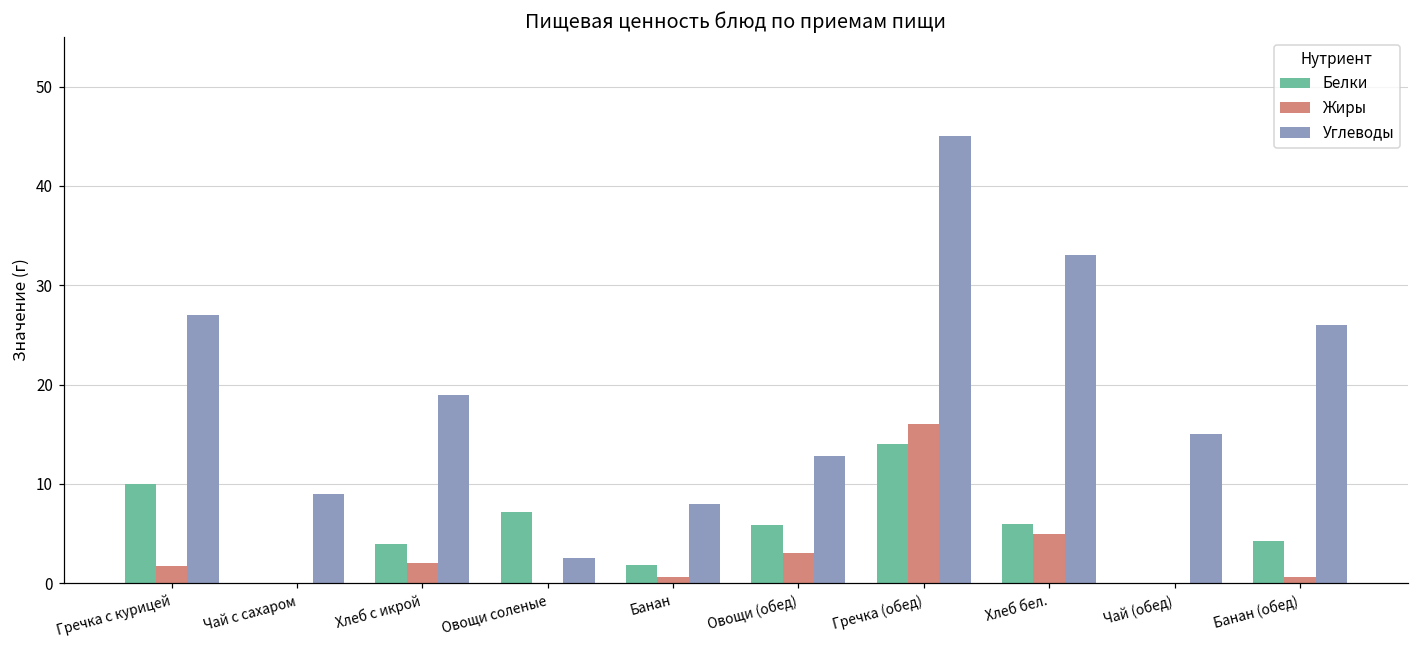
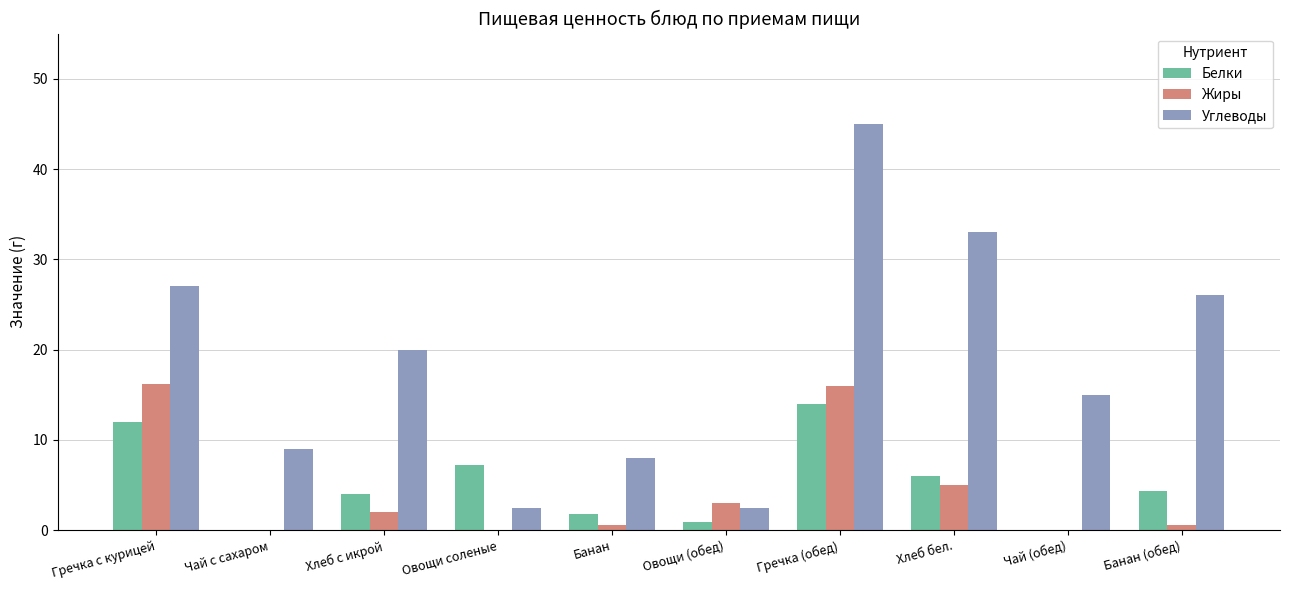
  {
    "Белки": {
-     "Гречка с курицей": 10,
+     "Гречка с курицей": 12,
      "Чай с сахаром": 0,
      "Хлеб с икрой": 4,
      "Овощи соленые": 7,
      "Банан": 2,
-     "Овощи (обед)": 6,
+     "Овощи (обед)": 1,
      "Гречка (обед)": 14,
      "Хлеб бел.": 6,
      "Чай (обед)": 0,
      "Банан (обед)": 4
    },
    "Жиры": {
-     "Гречка с курицей": 2,
+     "Гречка с курицей": 16,
      "Чай с сахаром": 0,
      "Хлеб с икрой": 2,
      "Овощи соленые": 0,
      "Банан": 1,
      "Овощи (обед)": 3,
      "Гречка (обед)": 16,
      "Хлеб бел.": 5,
      "Чай (обед)": 0,
      "Банан (обед)": 1
    },
    "Углеводы": {
      "Гречка с курицей": 27,
      "Чай с сахаром": 9,
-     "Хлеб с икрой": 19,
+     "Хлеб с икрой": 20,
      "Овощи соленые": 3,
      "Банан": 8,
-     "Овощи (обед)": 13,
+     "Овощи (обед)": 3,
      "Гречка (обед)": 45,
      "Хлеб бел.": 33,
      "Чай (обед)": 15,
      "Банан (обед)": 26
    }
  }
